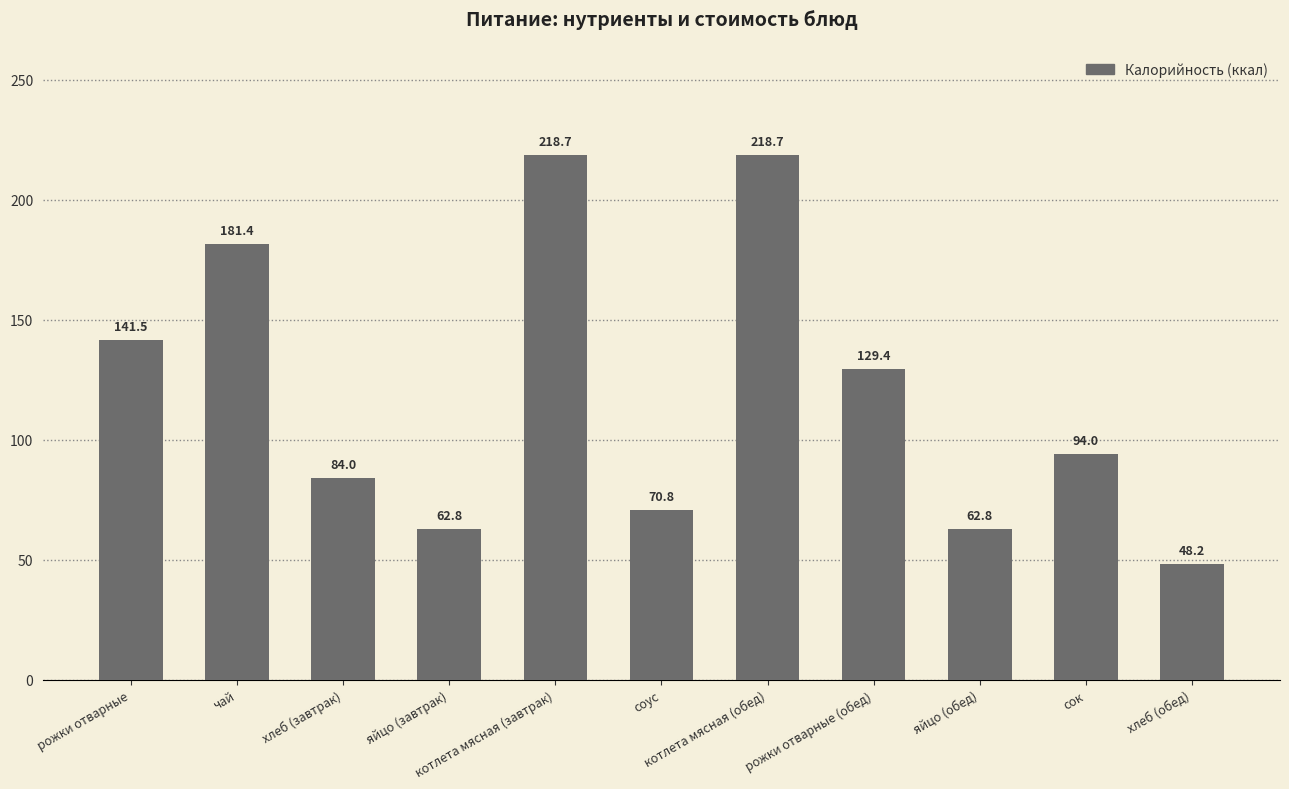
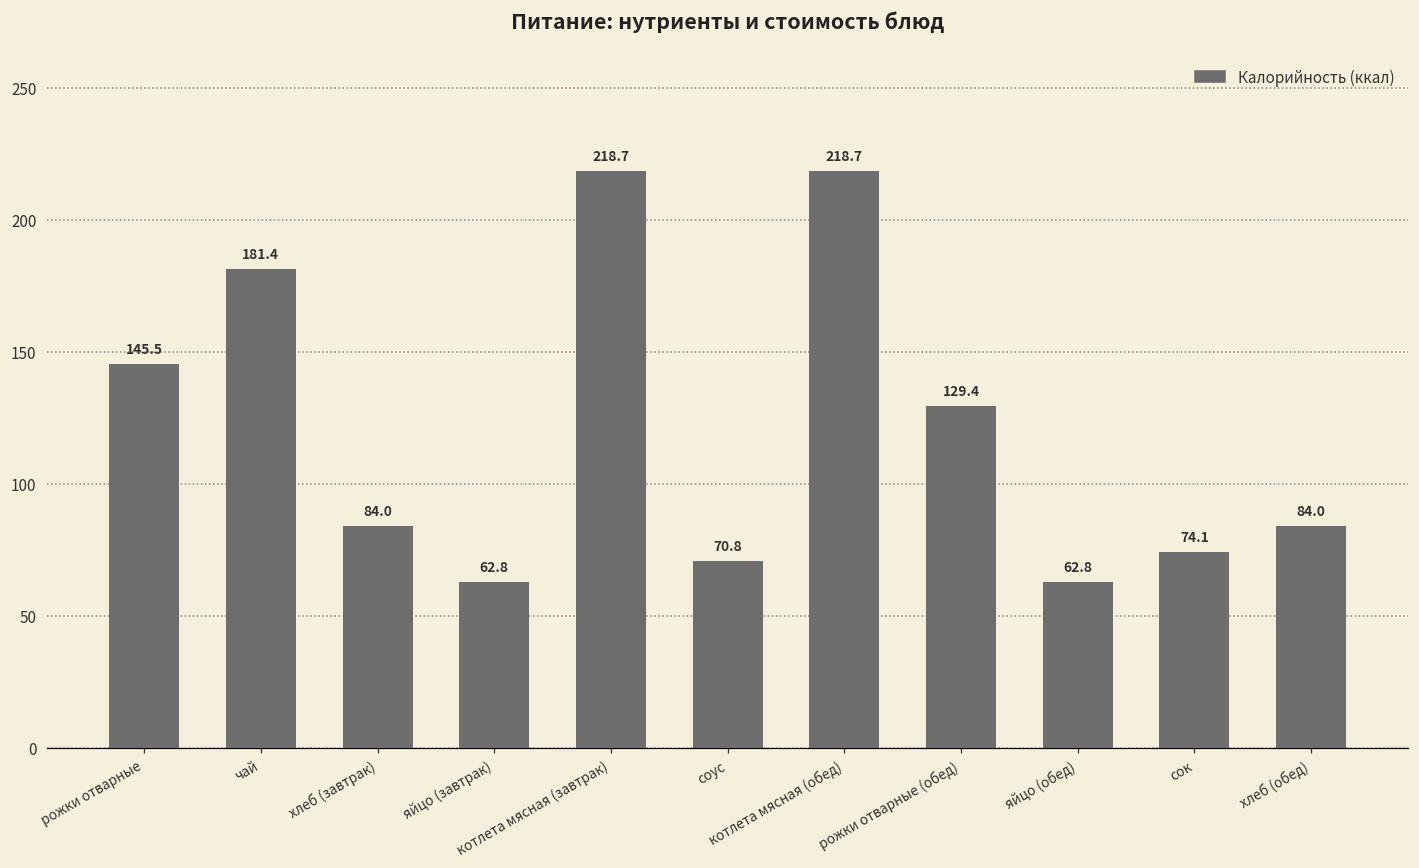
  {
-   "рожки отварные": 141.5,
+   "рожки отварные": 145.5,
    "чай": 181.4,
    "хлеб (завтрак)": 84.0,
    "яйцо (завтрак)": 62.8,
    "котлета мясная (завтрак)": 218.7,
    "соус": 70.8,
    "котлета мясная (обед)": 218.7,
    "рожки отварные (обед)": 129.4,
    "яйцо (обед)": 62.8,
-   "сок": 94.0,
-   "хлеб (обед)": 48.2
+   "сок": 74.1,
+   "хлеб (обед)": 84.0
  }
